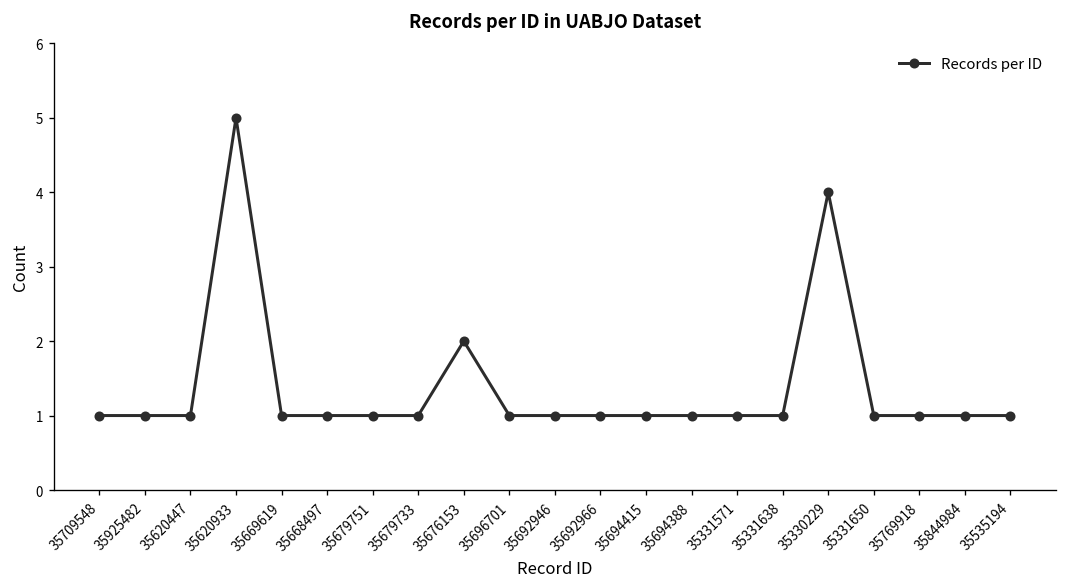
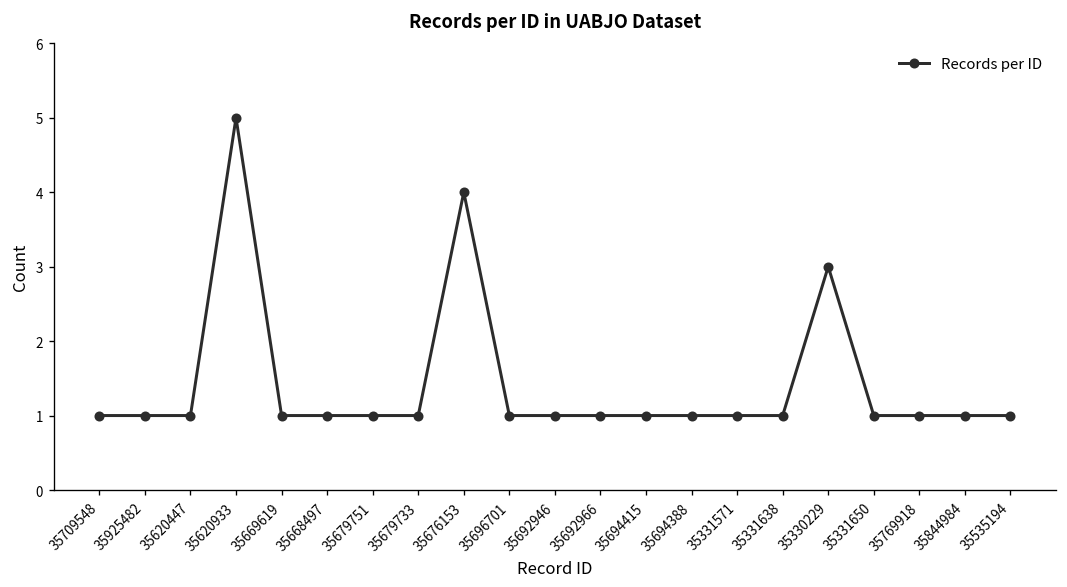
  {
    "35709548": 1,
    "35925482": 1,
    "35620447": 1,
    "35620933": 5,
    "35669619": 1,
    "35668497": 1,
    "35679751": 1,
    "35679733": 1,
-   "35676153": 2,
+   "35676153": 4,
    "35696701": 1,
    "35692946": 1,
    "35692966": 1,
    "35694415": 1,
    "35694388": 1,
    "35331571": 1,
    "35331638": 1,
-   "35330229": 4,
+   "35330229": 3,
    "35331650": 1,
    "35769918": 1,
    "35844984": 1,
    "35535194": 1
  }
